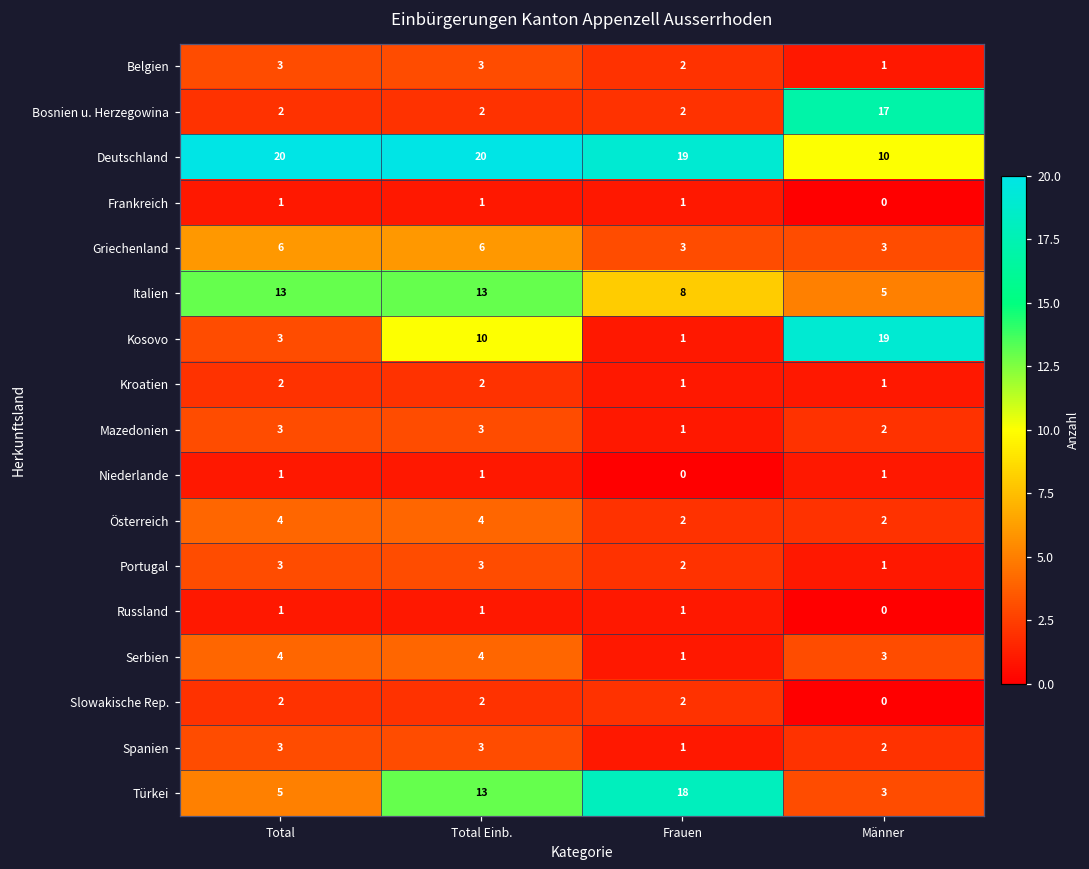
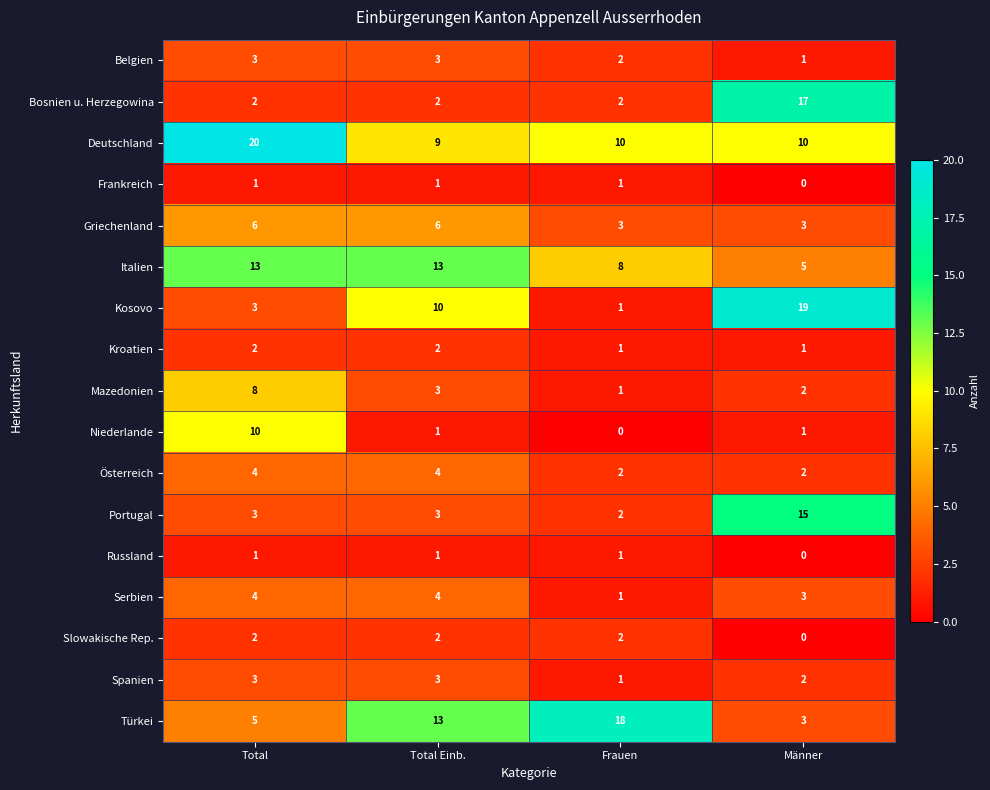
  {
    "Belgien": {
      "Total": 3,
      "Total Einb.": 3,
      "Frauen": 2,
      "Männer": 1
    },
    "Bosnien u. Herzegowina": {
      "Total": 2,
      "Total Einb.": 2,
      "Frauen": 2,
      "Männer": 17
    },
    "Deutschland": {
      "Total": 20,
-     "Total Einb.": 20,
-     "Frauen": 19,
+     "Total Einb.": 9,
+     "Frauen": 10,
      "Männer": 10
    },
    "Frankreich": {
      "Total": 1,
      "Total Einb.": 1,
      "Frauen": 1,
      "Männer": 0
    },
    "Griechenland": {
      "Total": 6,
      "Total Einb.": 6,
      "Frauen": 3,
      "Männer": 3
    },
    "Italien": {
      "Total": 13,
      "Total Einb.": 13,
      "Frauen": 8,
      "Männer": 5
    },
    "Kosovo": {
      "Total": 3,
      "Total Einb.": 10,
      "Frauen": 1,
      "Männer": 19
    },
    "Kroatien": {
      "Total": 2,
      "Total Einb.": 2,
      "Frauen": 1,
      "Männer": 1
    },
    "Mazedonien": {
-     "Total": 3,
+     "Total": 8,
      "Total Einb.": 3,
      "Frauen": 1,
      "Männer": 2
    },
    "Niederlande": {
-     "Total": 1,
+     "Total": 10,
      "Total Einb.": 1,
      "Frauen": 0,
      "Männer": 1
    },
    "Österreich": {
      "Total": 4,
      "Total Einb.": 4,
      "Frauen": 2,
      "Männer": 2
    },
    "Portugal": {
      "Total": 3,
      "Total Einb.": 3,
      "Frauen": 2,
-     "Männer": 1
+     "Männer": 15
    },
    "Russland": {
      "Total": 1,
      "Total Einb.": 1,
      "Frauen": 1,
      "Männer": 0
    },
    "Serbien": {
      "Total": 4,
      "Total Einb.": 4,
      "Frauen": 1,
      "Männer": 3
    },
    "Slowakische Rep.": {
      "Total": 2,
      "Total Einb.": 2,
      "Frauen": 2,
      "Männer": 0
    },
    "Spanien": {
      "Total": 3,
      "Total Einb.": 3,
      "Frauen": 1,
      "Männer": 2
    },
    "Türkei": {
      "Total": 5,
      "Total Einb.": 13,
      "Frauen": 18,
      "Männer": 3
    }
  }
